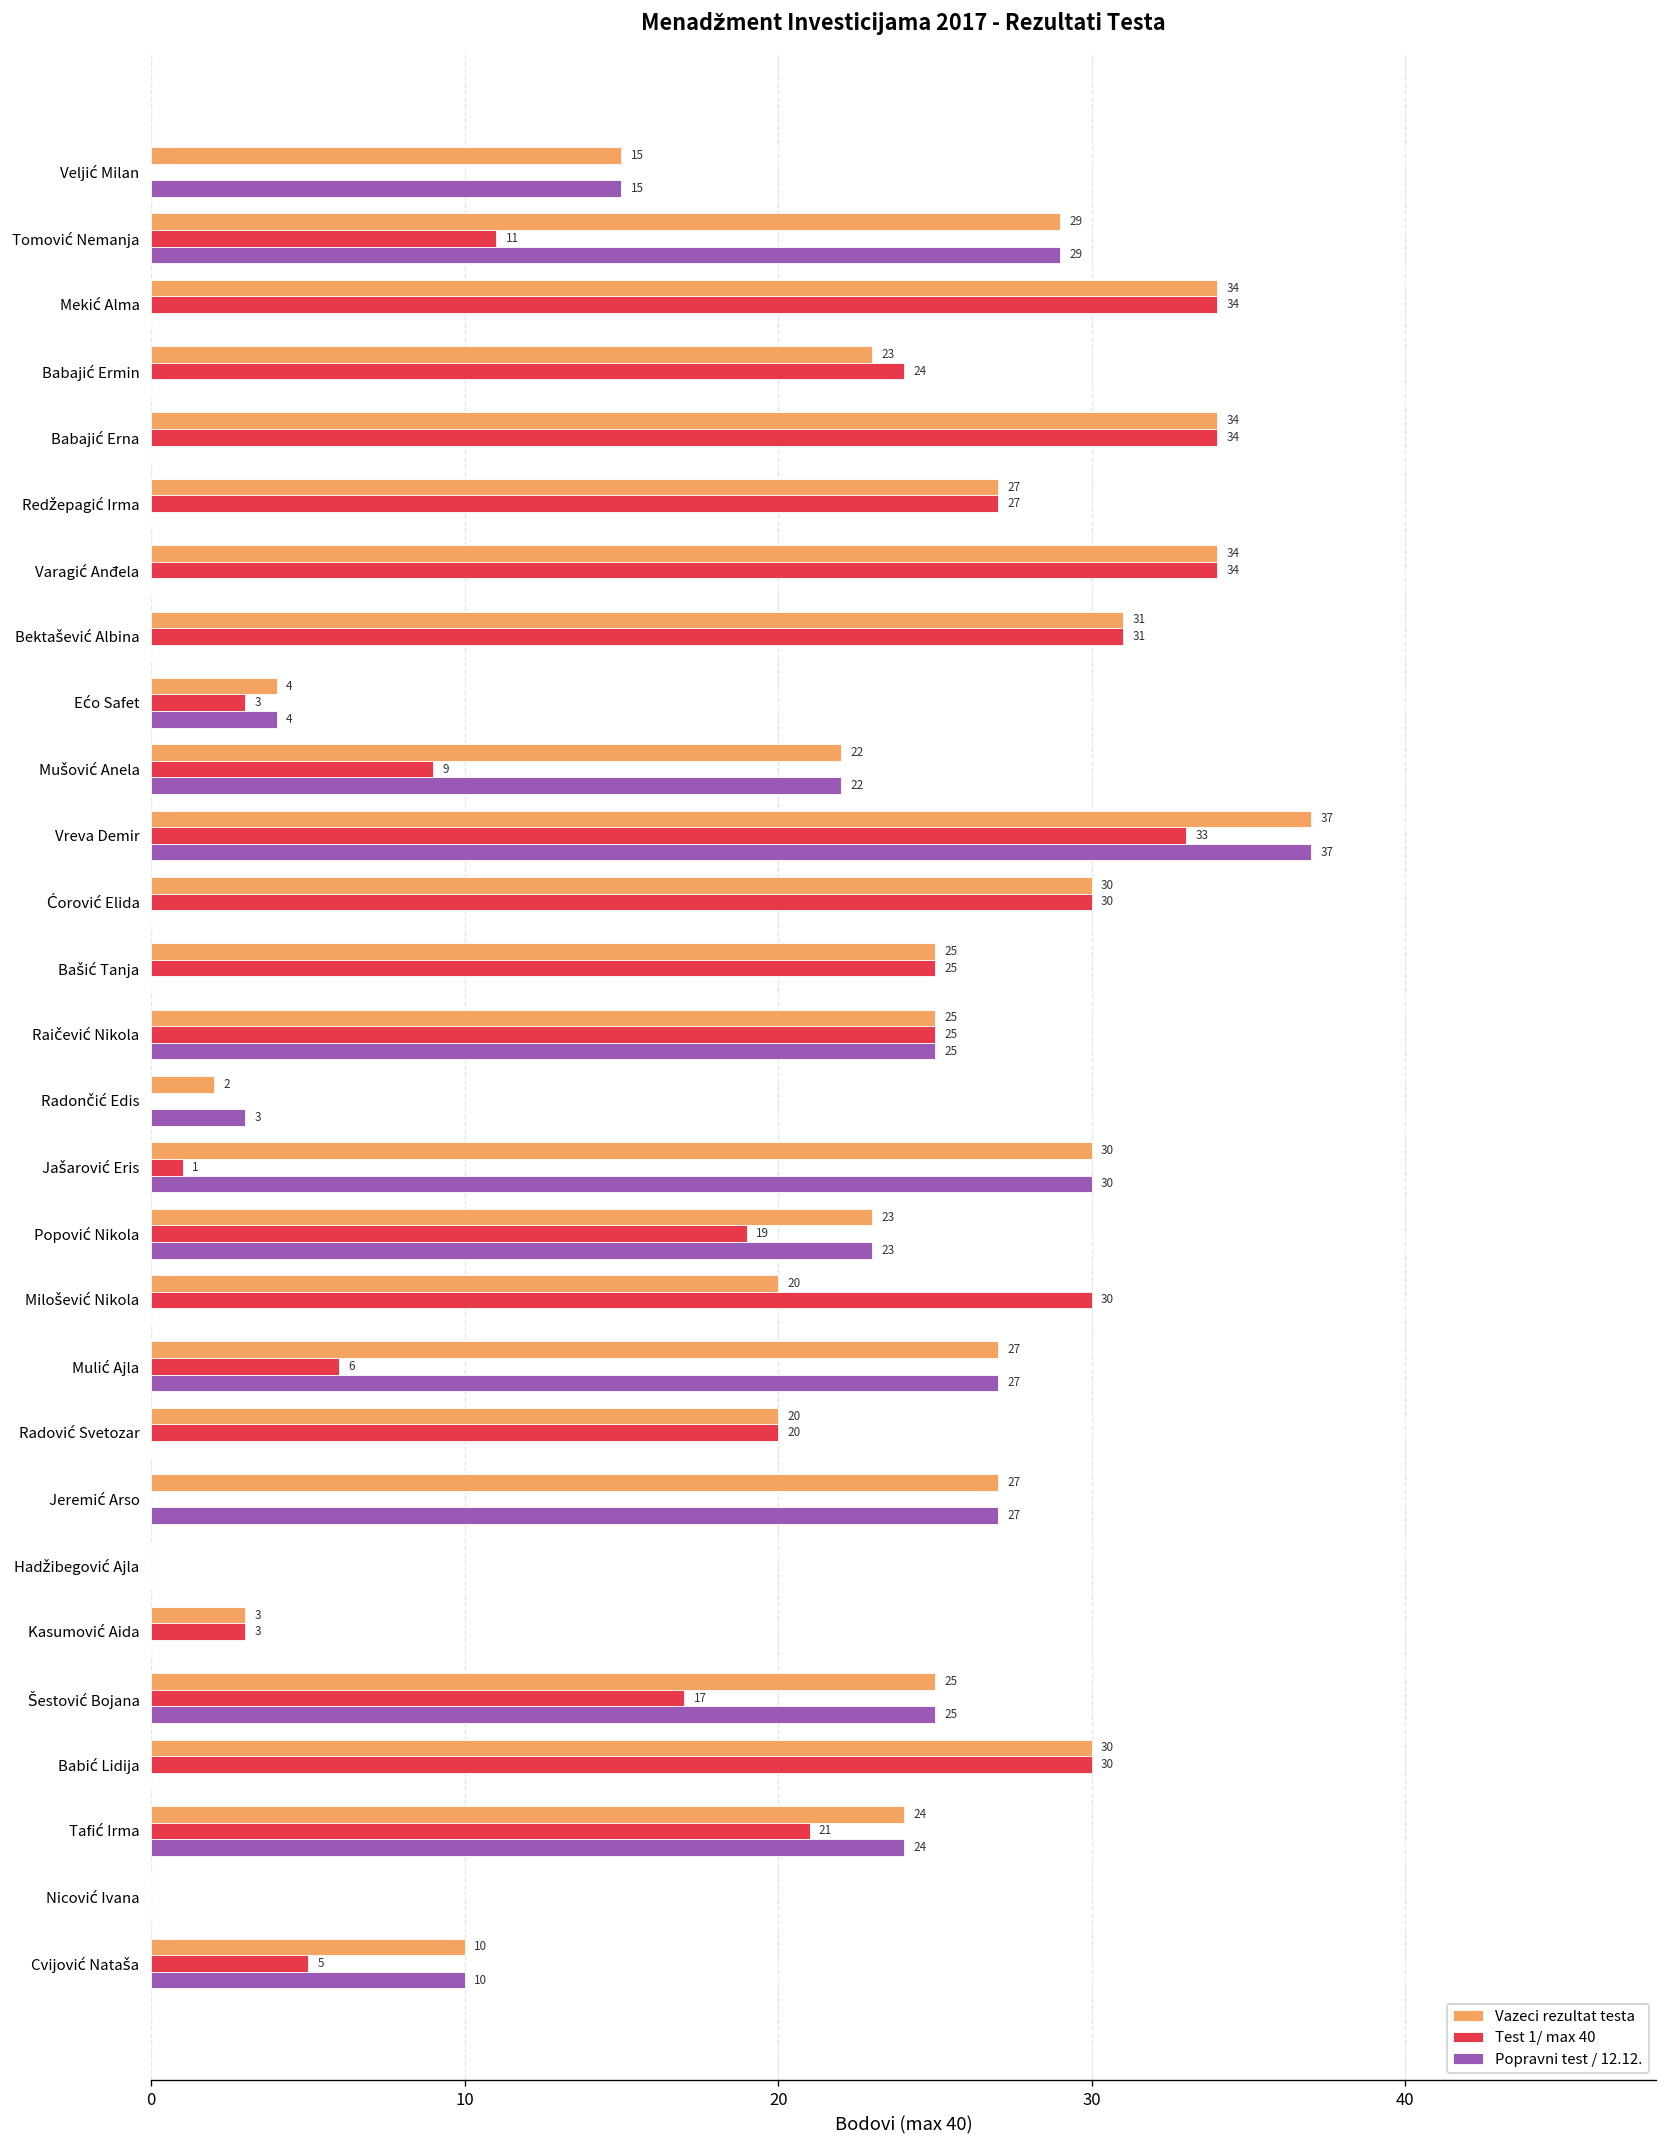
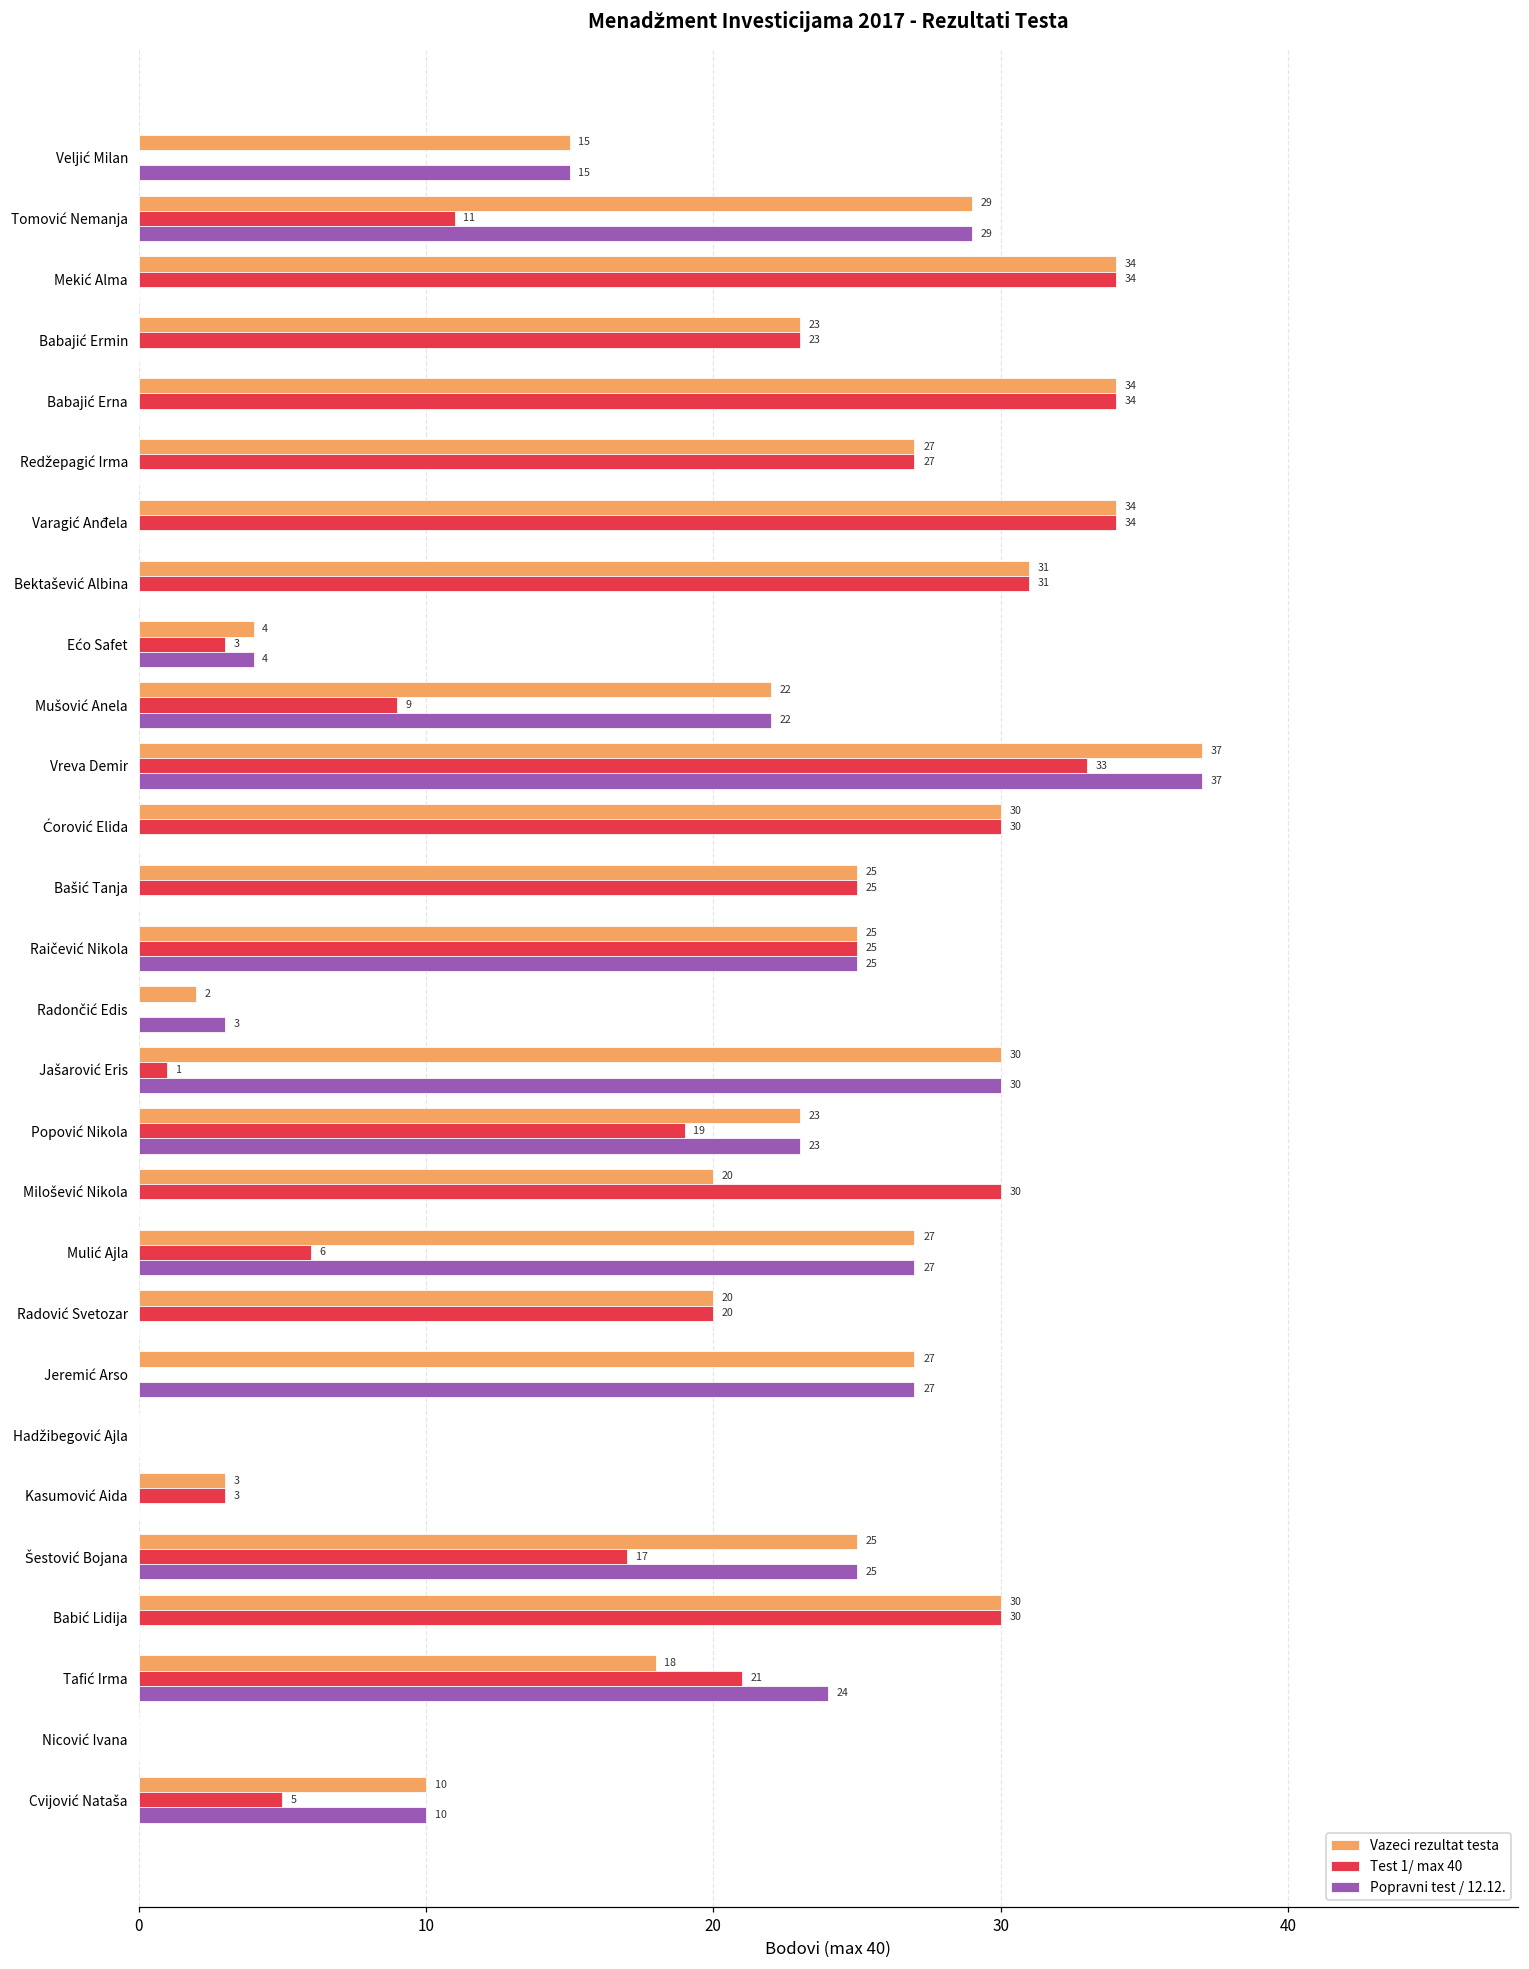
  {
    "Vazeci rezultat testa": {
      "Veljić Milan": 15,
      "Tomović Nemanja": 29,
      "Mekić Alma": 34,
      "Babajić Ermin": 23,
      "Babajić Erna": 34,
      "Redžepagić Irma": 27,
      "Varagić Anđela": 34,
      "Bektašević Albina": 31,
      "Ećo Safet": 4,
      "Mušović Anela": 22,
      "Vreva Demir": 37,
      "Ćorović Elida": 30,
      "Bašić Tanja": 25,
      "Raičević Nikola": 25,
      "Radončić Edis": 2,
      "Jašarović Eris": 30,
      "Popović Nikola": 23,
      "Milošević Nikola": 20,
      "Mulić Ajla": 27,
      "Radović Svetozar": 20,
      "Jeremić Arso": 27,
      "Kasumović Aida": 3,
      "Šestović Bojana": 25,
      "Babić Lidija": 30,
-     "Tafić Irma": 24,
+     "Tafić Irma": 18,
      "Cvijović Nataša": 10
    },
    "Test 1/ max 40": {
      "Tomović Nemanja": 11,
      "Mekić Alma": 34,
-     "Babajić Ermin": 24,
+     "Babajić Ermin": 23,
      "Babajić Erna": 34,
      "Redžepagić Irma": 27,
      "Varagić Anđela": 34,
      "Bektašević Albina": 31,
      "Ećo Safet": 3,
      "Mušović Anela": 9,
      "Vreva Demir": 33,
      "Ćorović Elida": 30,
      "Bašić Tanja": 25,
      "Raičević Nikola": 25,
      "Jašarović Eris": 1,
      "Popović Nikola": 19,
      "Milošević Nikola": 30,
      "Mulić Ajla": 6,
      "Radović Svetozar": 20,
      "Kasumović Aida": 3,
      "Šestović Bojana": 17,
      "Babić Lidija": 30,
      "Tafić Irma": 21,
      "Cvijović Nataša": 5
    },
    "Popravni test / 12.12.": {
      "Veljić Milan": 15,
      "Tomović Nemanja": 29,
      "Ećo Safet": 4,
      "Mušović Anela": 22,
      "Vreva Demir": 37,
      "Raičević Nikola": 25,
      "Radončić Edis": 3,
      "Jašarović Eris": 30,
      "Popović Nikola": 23,
      "Mulić Ajla": 27,
      "Jeremić Arso": 27,
      "Šestović Bojana": 25,
      "Tafić Irma": 24,
      "Cvijović Nataša": 10
    }
  }
